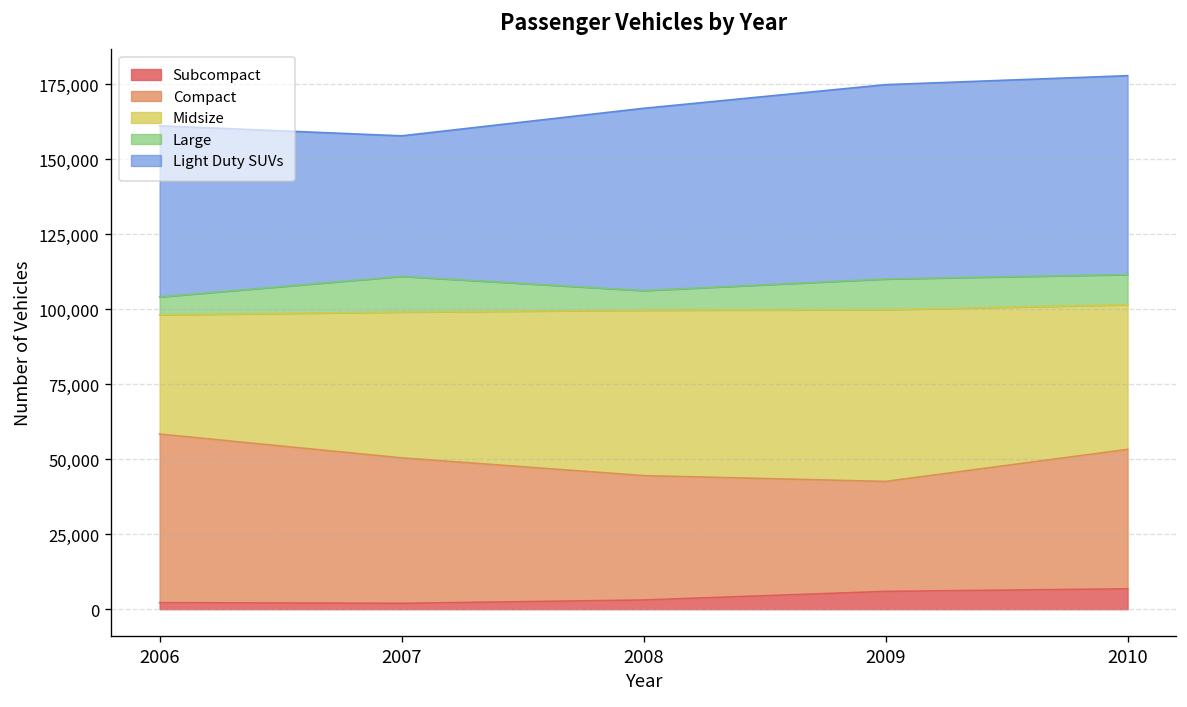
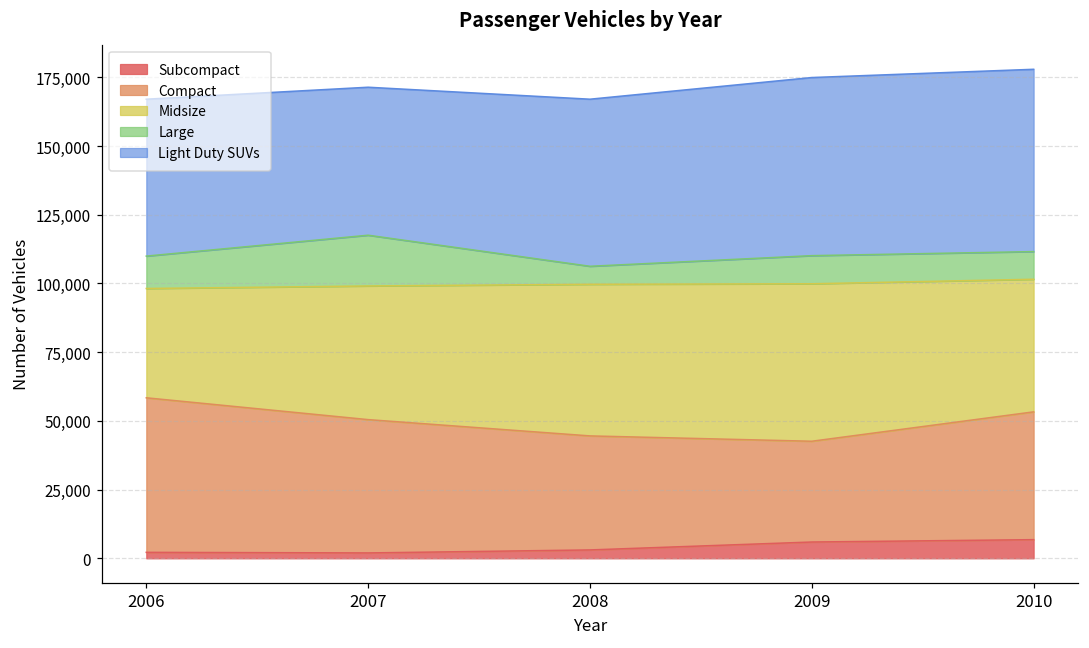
  {
    "Midsize": {
      "2006": "40,000",
      "2007": "49,000",
      "2008": "55,000",
      "2009": "57,000",
      "2010": "48,000"
    },
    "Large": {
-     "2006": "6,000",
-     "2007": "12,000",
+     "2006": "12,000",
+     "2007": "18,000",
      "2008": "7,000",
      "2009": "10,000",
      "2010": "10,000"
    },
    "Light Duty SUVs": {
-     "2007": "47,000",
+     "2007": "54,000",
      "2008": "61,000",
      "2009": "65,000",
      "2010": "66,000"
    }
  }
